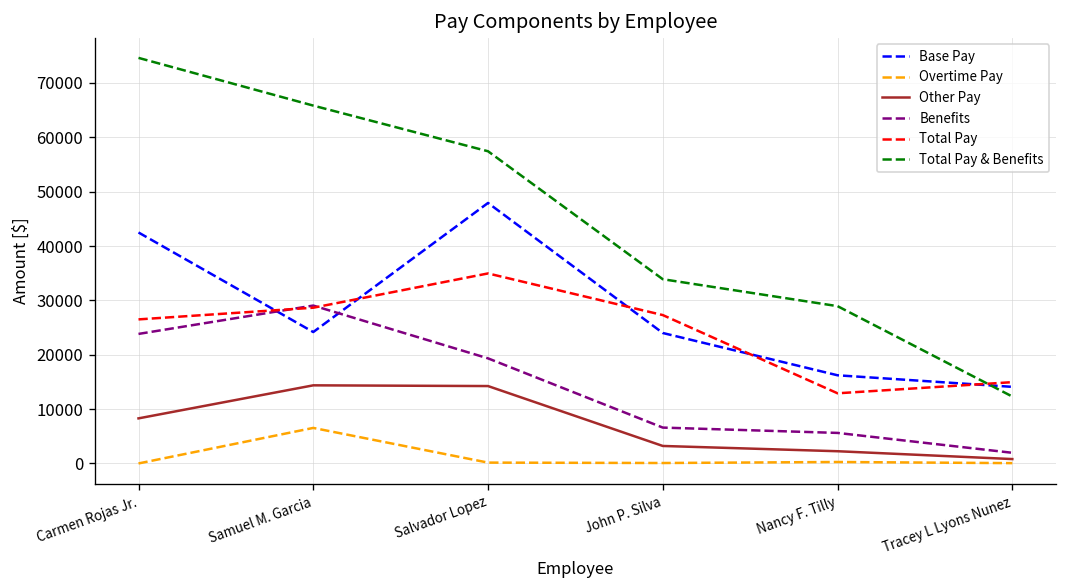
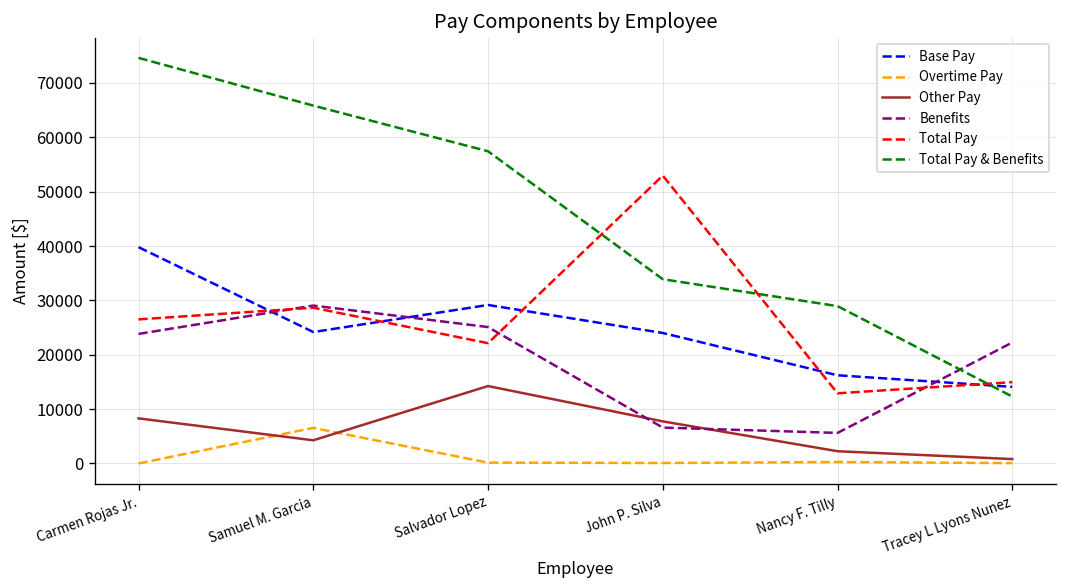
  {
    "Base Pay": {
-     "Carmen Rojas Jr.": 42000,
+     "Carmen Rojas Jr.": 40000,
      "Samuel M. Garcia": 24000,
-     "Salvador Lopez": 48000,
+     "Salvador Lopez": 29000,
      "John P. Silva": 24000,
      "Nancy F. Tilly": 16000,
      "Tracey L Lyons Nunez": 14000
    },
    "Overtime Pay": {
      "Carmen Rojas Jr.": 0,
      "Samuel M. Garcia": 7000,
      "Salvador Lopez": 0,
      "John P. Silva": 0,
      "Nancy F. Tilly": 0,
      "Tracey L Lyons Nunez": 0
    },
    "Other Pay": {
      "Carmen Rojas Jr.": 8000,
-     "Samuel M. Garcia": 14000,
+     "Samuel M. Garcia": 4000,
      "Salvador Lopez": 14000,
-     "John P. Silva": 3000,
+     "John P. Silva": 8000,
      "Nancy F. Tilly": 2000,
      "Tracey L Lyons Nunez": 1000
    },
    "Benefits": {
      "Carmen Rojas Jr.": 24000,
-     "Salvador Lopez": 19000,
+     "Salvador Lopez": 25000,
      "John P. Silva": 7000,
      "Nancy F. Tilly": 6000,
-     "Tracey L Lyons Nunez": 2000
+     "Tracey L Lyons Nunez": 22000
    },
    "Total Pay": {
      "Carmen Rojas Jr.": 27000,
-     "Salvador Lopez": 35000,
-     "John P. Silva": 27000,
+     "Salvador Lopez": 22000,
+     "John P. Silva": 53000,
      "Nancy F. Tilly": 13000,
      "Tracey L Lyons Nunez": 15000
    },
    "Total Pay & Benefits": {
      "Carmen Rojas Jr.": 75000,
      "Samuel M. Garcia": 66000,
      "Salvador Lopez": 57000,
      "John P. Silva": 34000,
      "Nancy F. Tilly": 29000,
      "Tracey L Lyons Nunez": 12000
    }
  }
